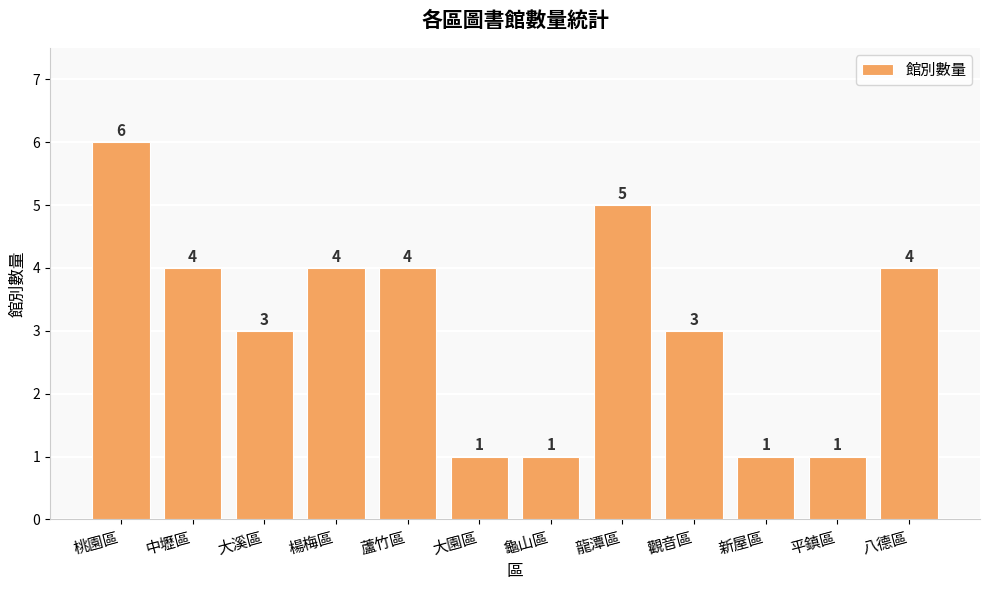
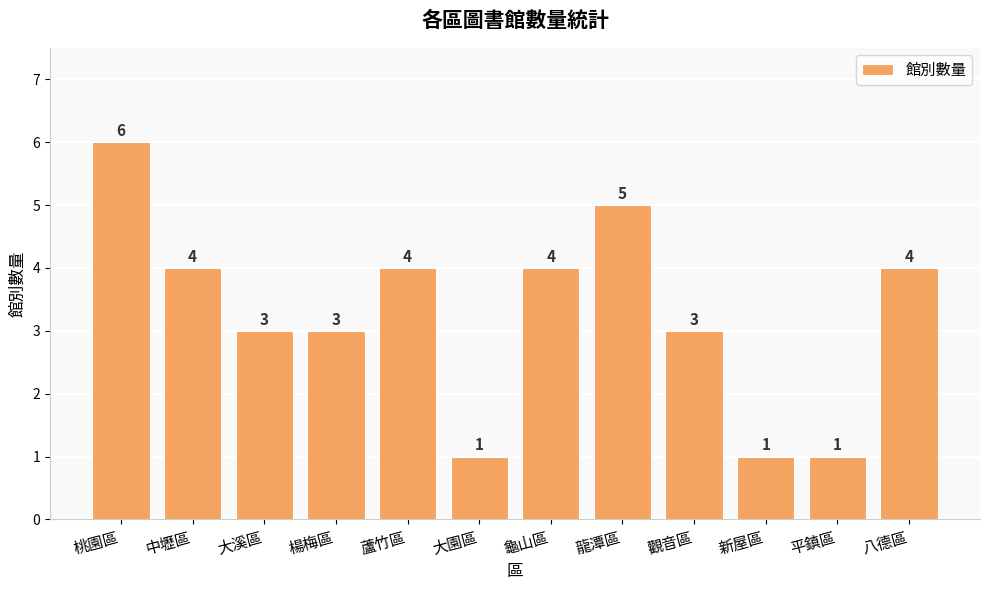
  {
    "桃園區": 6,
    "中壢區": 4,
    "大溪區": 3,
-   "楊梅區": 4,
+   "楊梅區": 3,
    "蘆竹區": 4,
    "大園區": 1,
-   "龜山區": 1,
+   "龜山區": 4,
    "龍潭區": 5,
    "觀音區": 3,
    "新屋區": 1,
    "平鎮區": 1,
    "八德區": 4
  }
